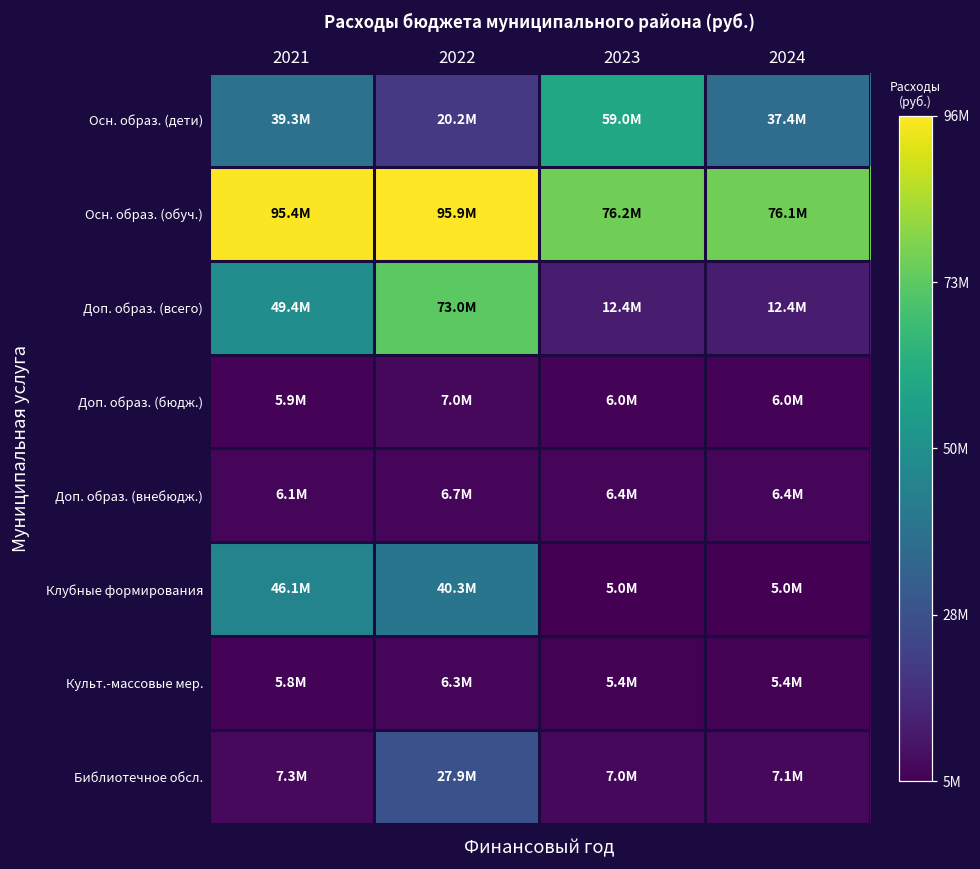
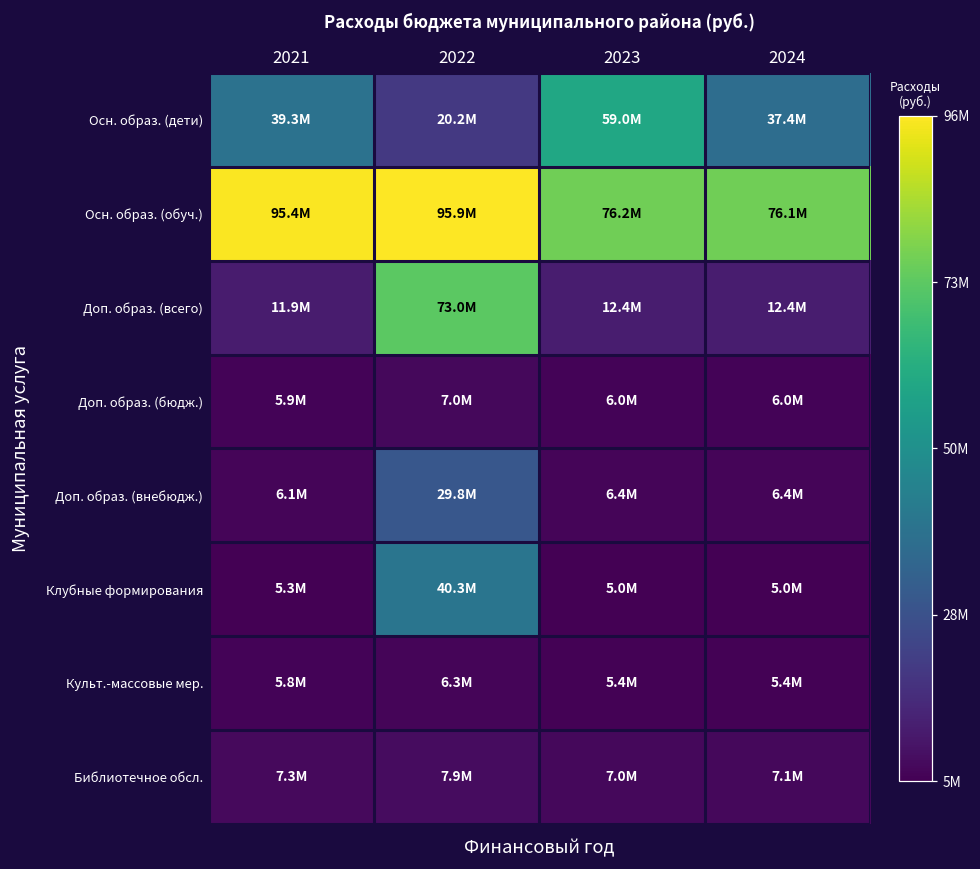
  {
    "Осн. образ. (дети)": {
      "2021": "39.3M",
      "2022": "20.2M",
      "2023": "59.0M",
      "2024": "37.4M"
    },
    "Осн. образ. (обуч.)": {
      "2021": "95.4M",
      "2022": "95.9M",
      "2023": "76.2M",
      "2024": "76.1M"
    },
    "Доп. образ. (всего)": {
-     "2021": "49.4M",
+     "2021": "11.9M",
      "2022": "73.0M",
      "2023": "12.4M",
      "2024": "12.4M"
    },
    "Доп. образ. (бюдж.)": {
      "2021": "5.9M",
      "2022": "7.0M",
      "2023": "6.0M",
      "2024": "6.0M"
    },
    "Доп. образ. (внебюдж.)": {
      "2021": "6.1M",
-     "2022": "6.7M",
+     "2022": "29.8M",
      "2023": "6.4M",
      "2024": "6.4M"
    },
    "Клубные формирования": {
-     "2021": "46.1M",
+     "2021": "5.3M",
      "2022": "40.3M",
      "2023": "5.0M",
      "2024": "5.0M"
    },
    "Культ.-массовые мер.": {
      "2021": "5.8M",
      "2022": "6.3M",
      "2023": "5.4M",
      "2024": "5.4M"
    },
    "Библиотечное обсл.": {
      "2021": "7.3M",
-     "2022": "27.9M",
+     "2022": "7.9M",
      "2023": "7.0M",
      "2024": "7.1M"
    }
  }
